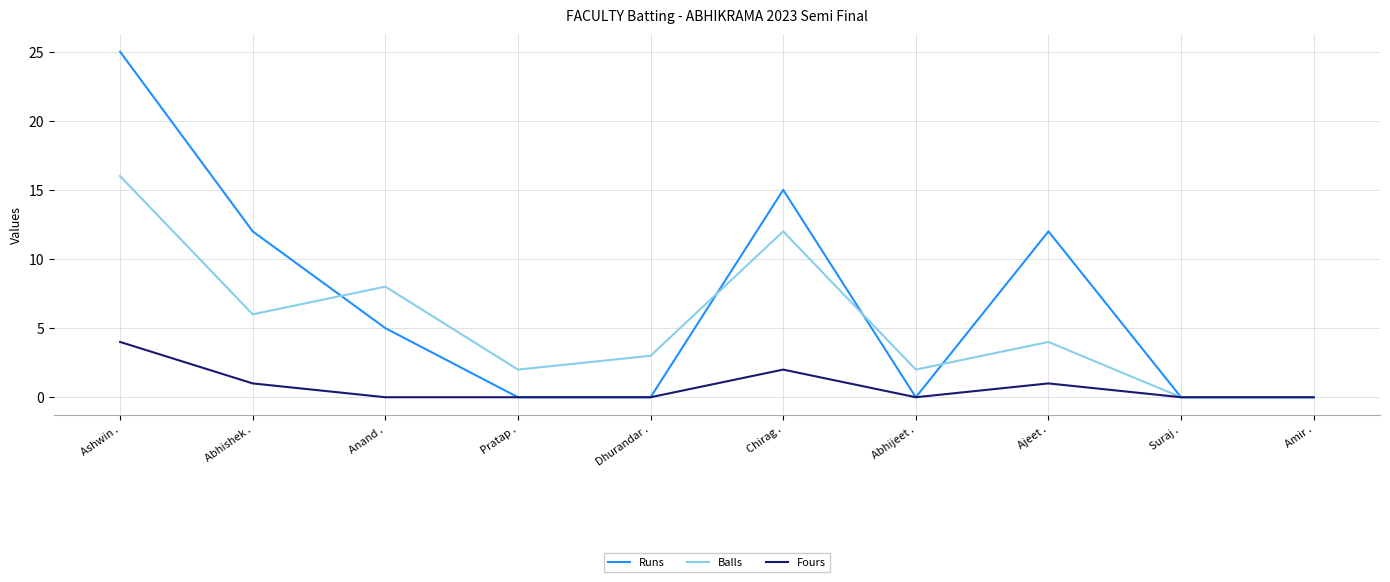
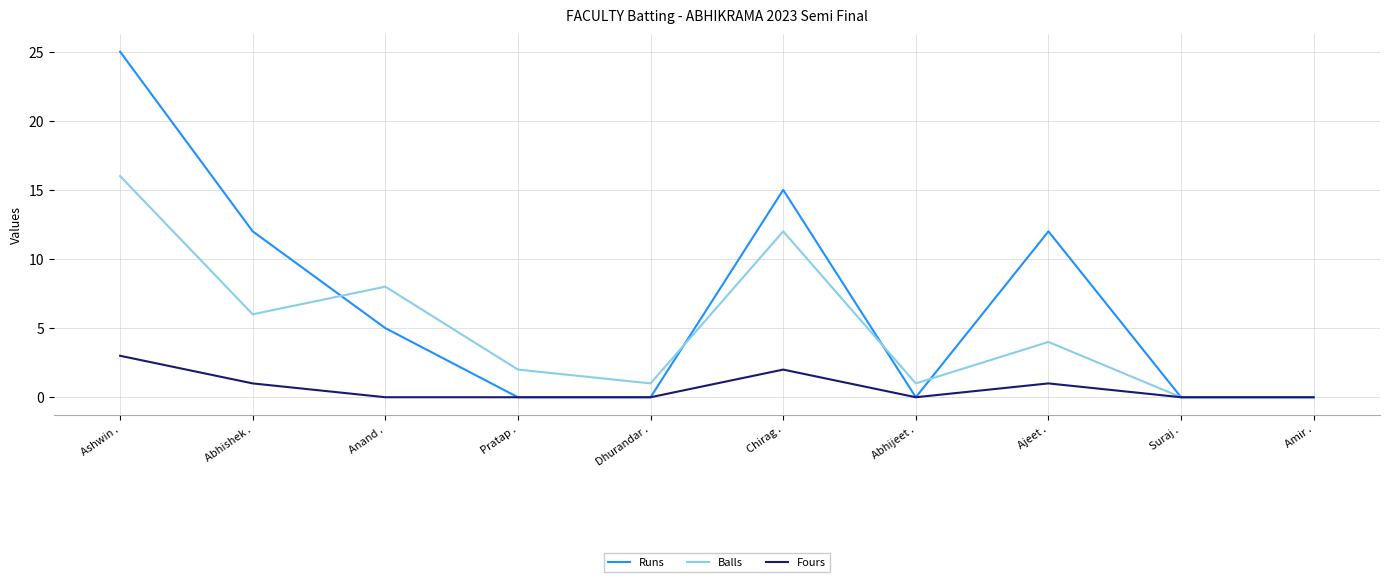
  {
    "Runs": {
      "Ashwin .": 25,
      "Abhishek .": 12,
      "Anand .": 5,
      "Chirag .": 15,
      "Ajeet .": 12
    },
    "Balls": {
      "Ashwin .": 16,
      "Abhishek .": 6,
      "Anand .": 8,
      "Pratap .": 2,
-     "Dhurandar .": 3,
+     "Dhurandar .": 1,
      "Chirag .": 12,
-     "Abhijeet .": 2,
+     "Abhijeet .": 1,
      "Ajeet .": 4
    },
    "Fours": {
-     "Ashwin .": 4,
+     "Ashwin .": 3,
      "Abhishek .": 1,
      "Anand .": 0,
      "Chirag .": 2,
      "Ajeet .": 1
    }
  }
